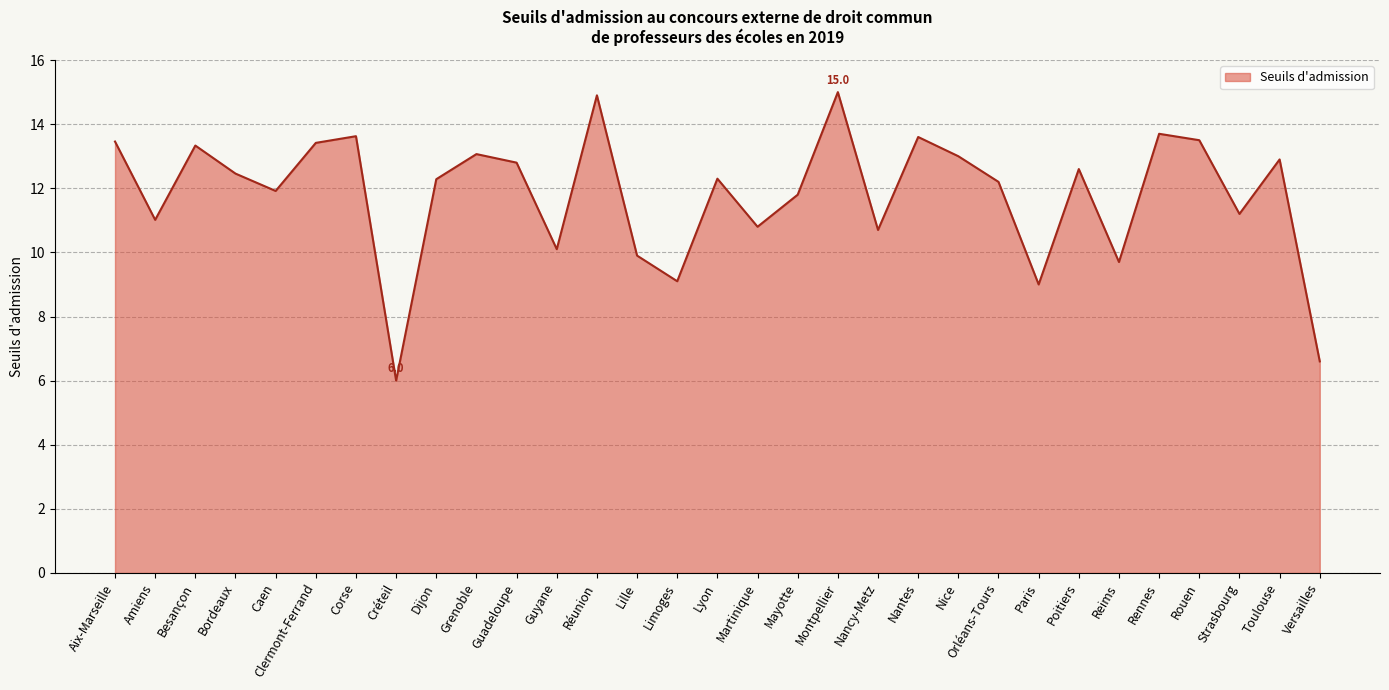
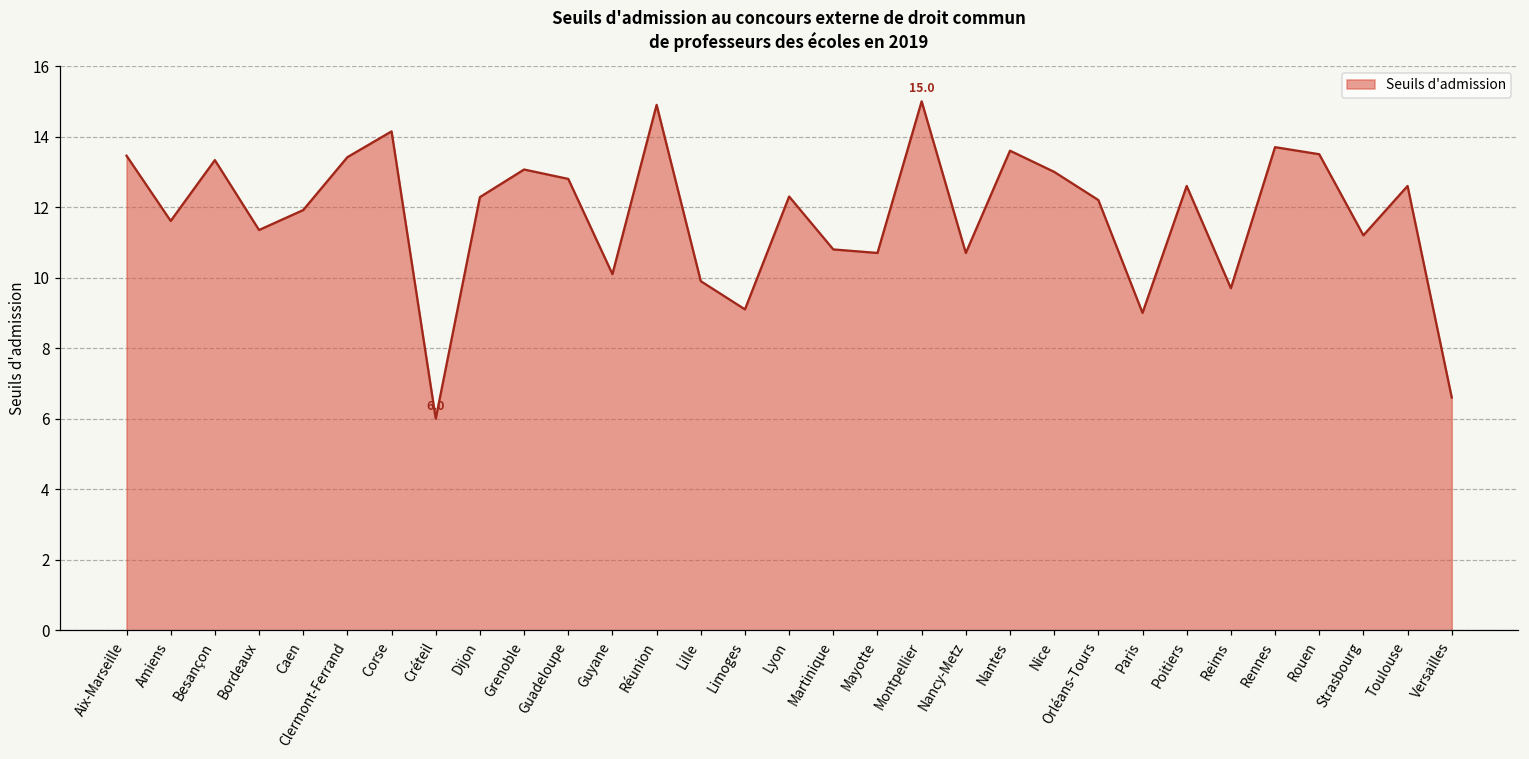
  {
    "Aix-Marseille": 13.5,
-   "Amiens": 11.0,
+   "Amiens": 11.6,
    "Besançon": 13.3,
-   "Bordeaux": 12.5,
+   "Bordeaux": 11.4,
    "Caen": 11.9,
    "Clermont-Ferrand": 13.4,
-   "Corse": 13.6,
+   "Corse": 14.1,
    "Dijon": 12.3,
    "Grenoble": 13.1,
    "Guadeloupe": 12.8,
    "Guyane": 10.1,
    "Réunion": 14.9,
    "Lille": 9.9,
    "Limoges": 9.1,
    "Lyon": 12.3,
    "Martinique": 10.8,
-   "Mayotte": 11.8,
+   "Mayotte": 10.7,
    "Nancy-Metz": 10.7,
    "Nantes": 13.6,
    "Nice": 13.0,
    "Orléans-Tours": 12.2,
    "Paris": 9.0,
    "Poitiers": 12.6,
    "Reims": 9.7,
    "Rennes": 13.7,
    "Rouen": 13.5,
    "Strasbourg": 11.2,
-   "Toulouse": 12.9,
+   "Toulouse": 12.6,
    "Versailles": 6.6
  }
